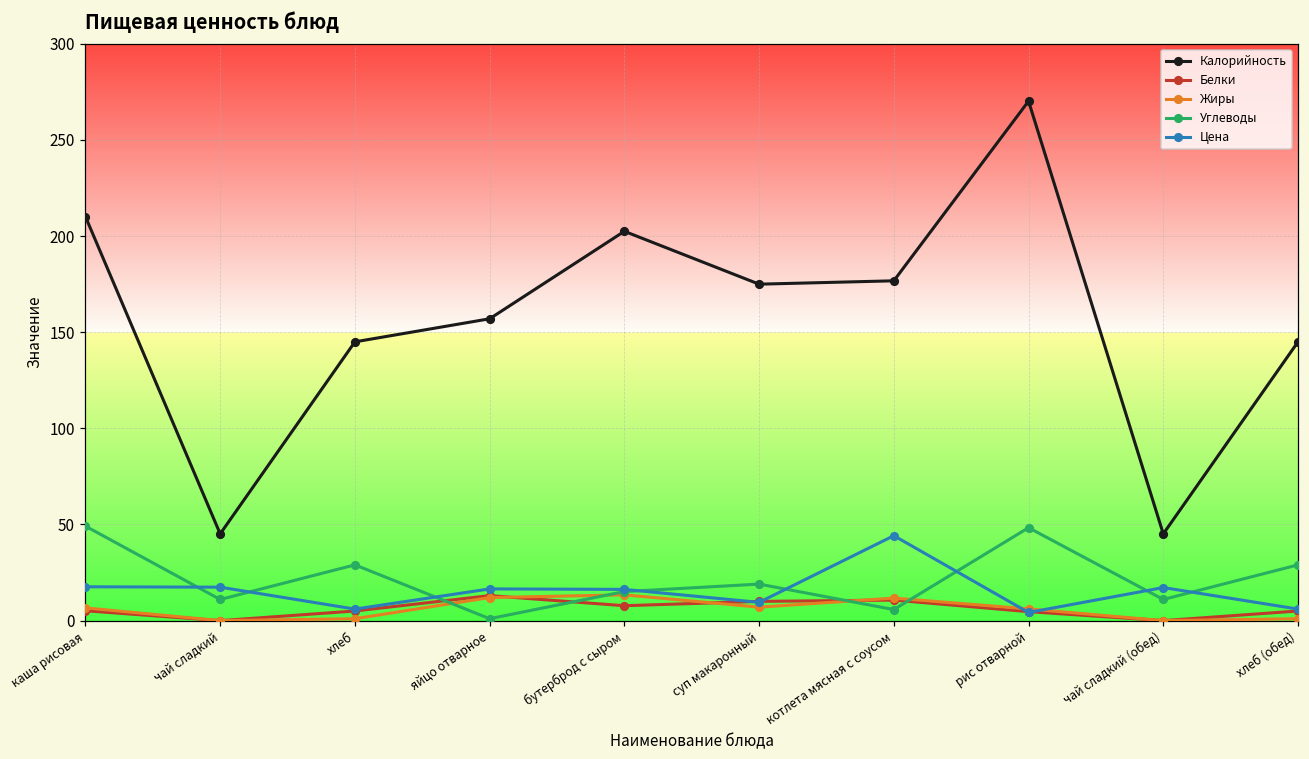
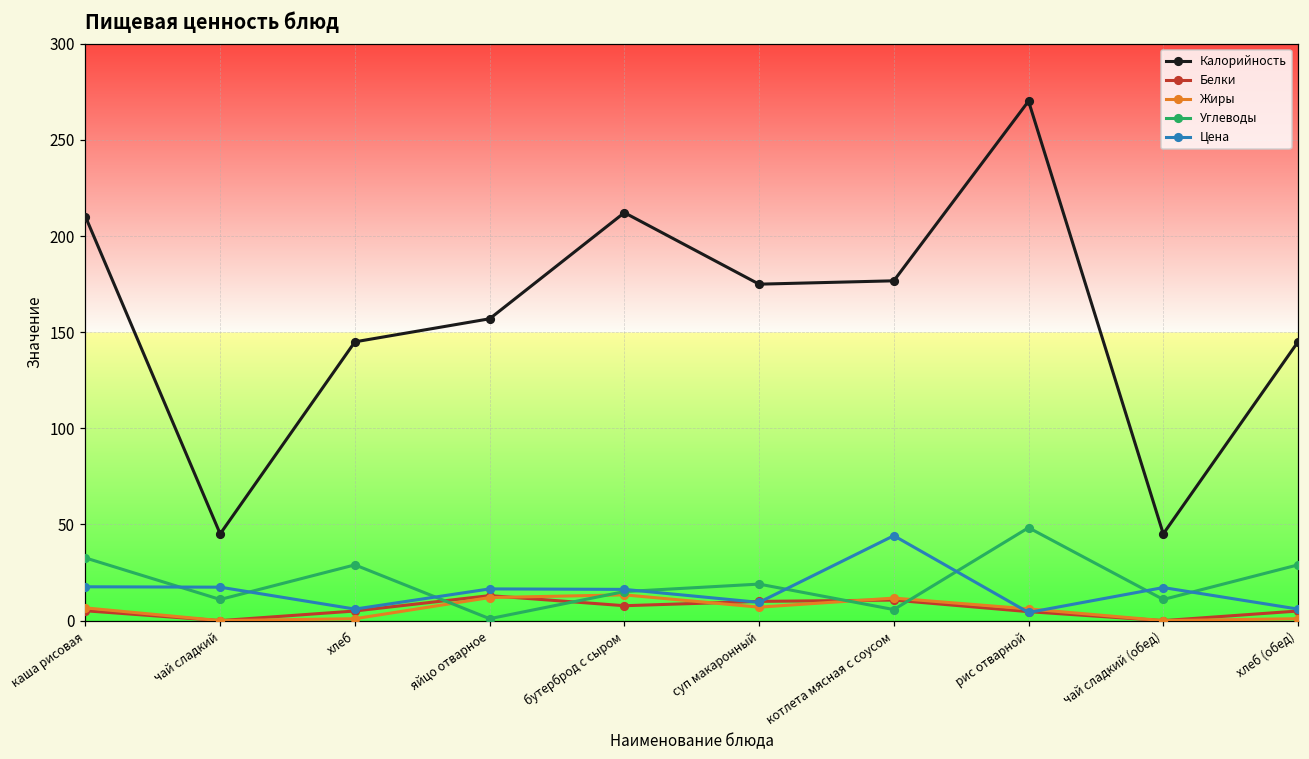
  {
    "Калорийность": {
      "каша рисовая": 210,
      "чай сладкий": 45,
      "хлеб": 145,
      "яйцо отварное": 157,
-     "бутерброд с сыром": 203,
+     "бутерброд с сыром": 212,
      "суп макаронный": 175,
      "котлета мясная с соусом": 177,
      "рис отварной": 270,
      "чай сладкий (обед)": 45,
      "хлеб (обед)": 145
    },
    "Белки": {
      "каша рисовая": 5,
      "бутерброд с сыром": 8
    },
    "Жиры": {
      "каша рисовая": 7,
      "хлеб": 1,
      "бутерброд с сыром": 13,
      "суп макаронный": 7,
      "рис отварной": 6,
      "хлеб (обед)": 1
    },
    "Углеводы": {
-     "каша рисовая": 49,
+     "каша рисовая": 33,
      "чай сладкий": 11,
      "хлеб": 29,
      "яйцо отварное": 1,
      "суп макаронный": 19,
      "котлета мясная с соусом": 6,
      "рис отварной": 48,
      "чай сладкий (обед)": 11,
      "хлеб (обед)": 29
    },
    "Цена": {
      "каша рисовая": 18,
      "чай сладкий": 17,
      "яйцо отварное": 17,
      "котлета мясная с соусом": 44,
      "чай сладкий (обед)": 17
    }
  }
